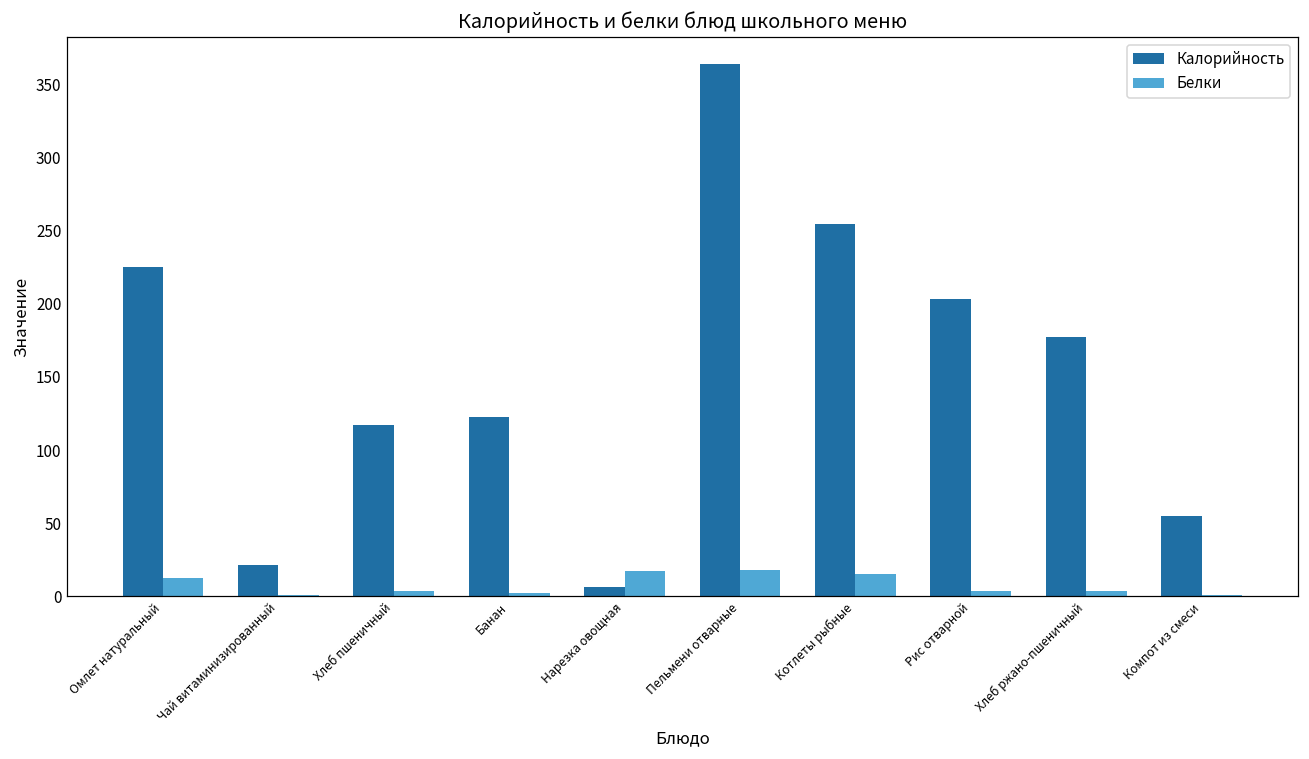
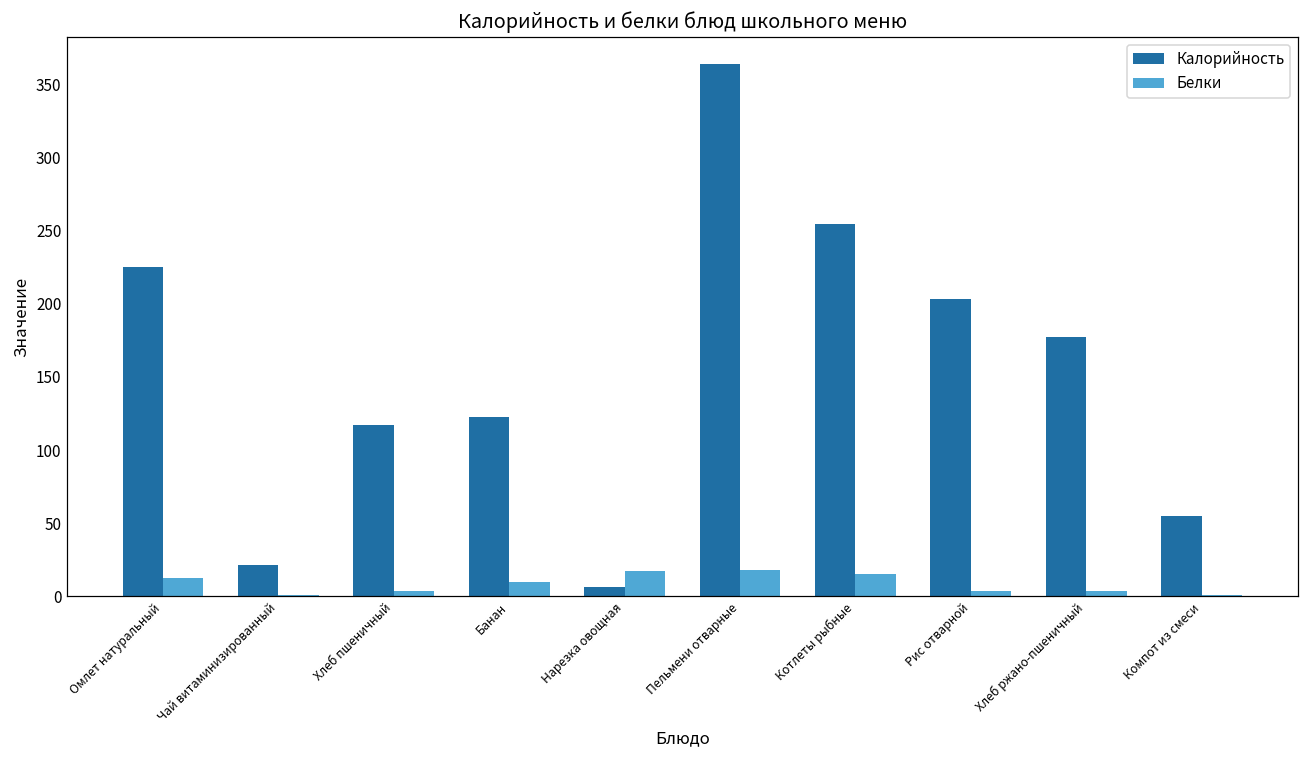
  {
    "Калорийность": {
      "Омлет натуральный": 226,
      "Чай витаминизированный": 21,
      "Хлеб пшеничный": 117,
      "Банан": 123,
      "Нарезка овощная": 6,
      "Пельмени отварные": 364,
      "Котлеты рыбные": 255,
      "Рис отварной": 204,
      "Хлеб ржано-пшеничный": 177,
      "Компот из смеси": 55
    },
    "Белки": {
      "Омлет натуральный": 13,
      "Хлеб пшеничный": 4,
-     "Банан": 2,
+     "Банан": 10,
      "Нарезка овощная": 17,
      "Пельмени отварные": 18,
      "Котлеты рыбные": 15,
      "Рис отварной": 4,
      "Хлеб ржано-пшеничный": 3
    }
  }
